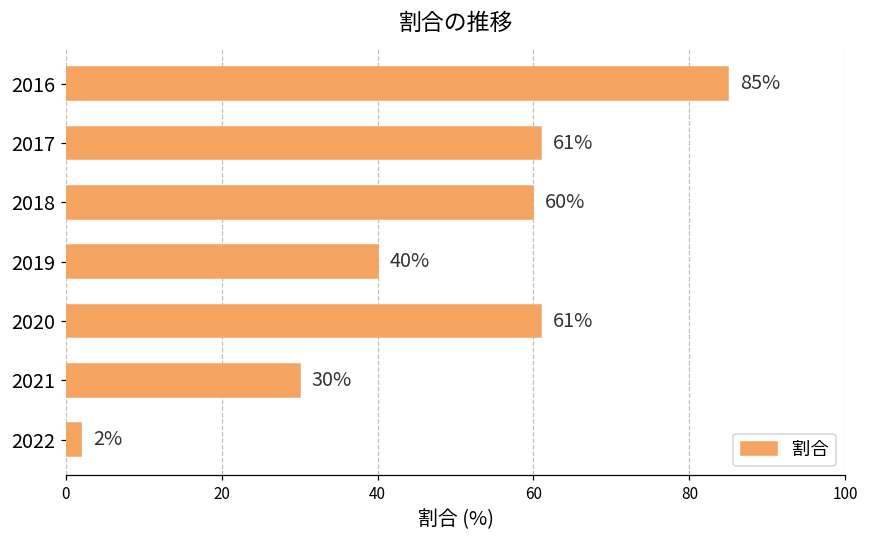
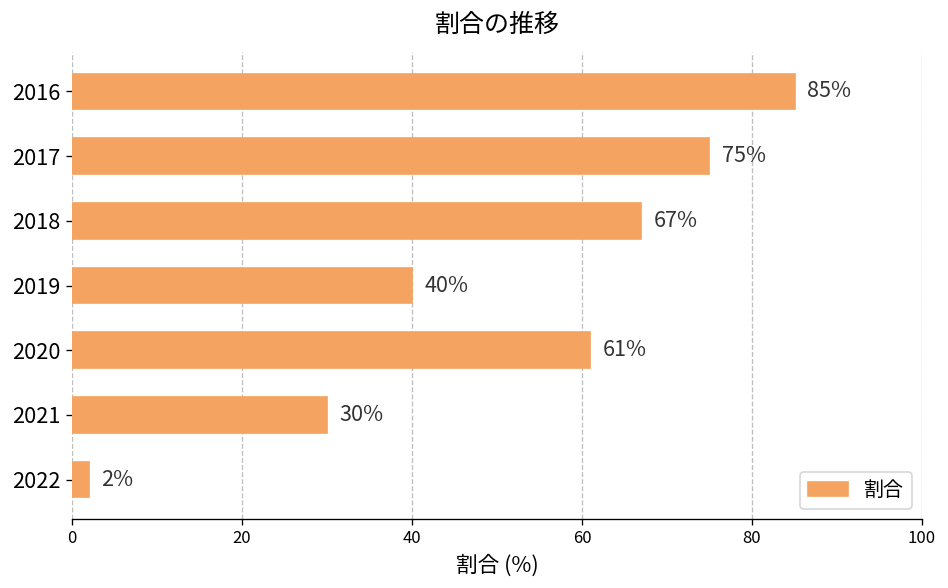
  {
    "2016": "85%",
-   "2017": "61%",
-   "2018": "60%",
+   "2017": "75%",
+   "2018": "67%",
    "2019": "40%",
    "2020": "61%",
    "2021": "30%",
    "2022": "2%"
  }
